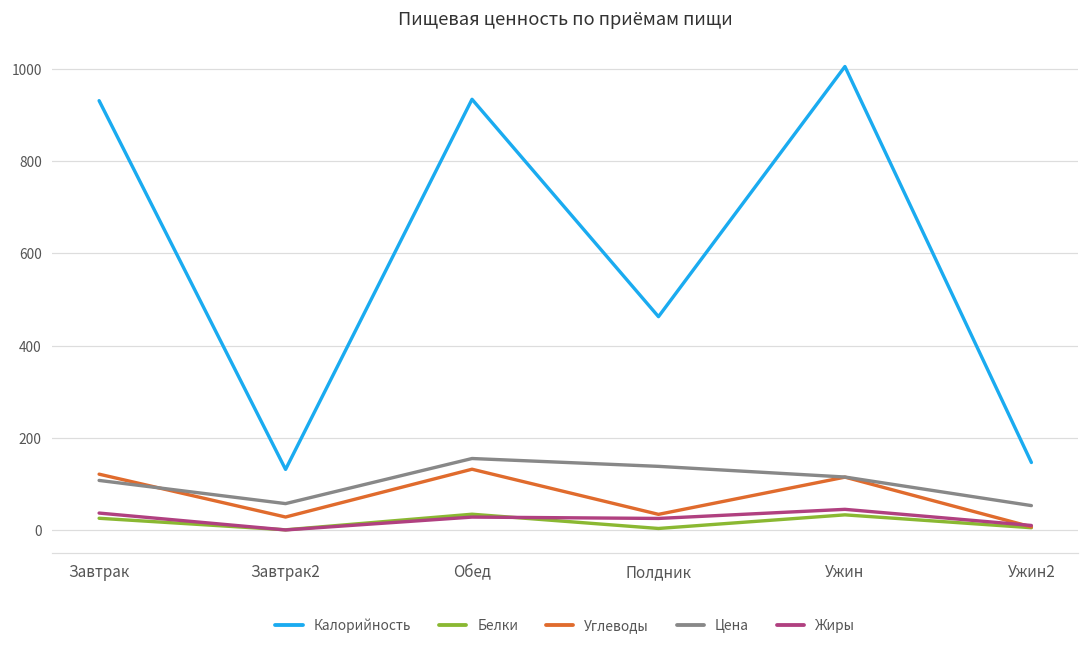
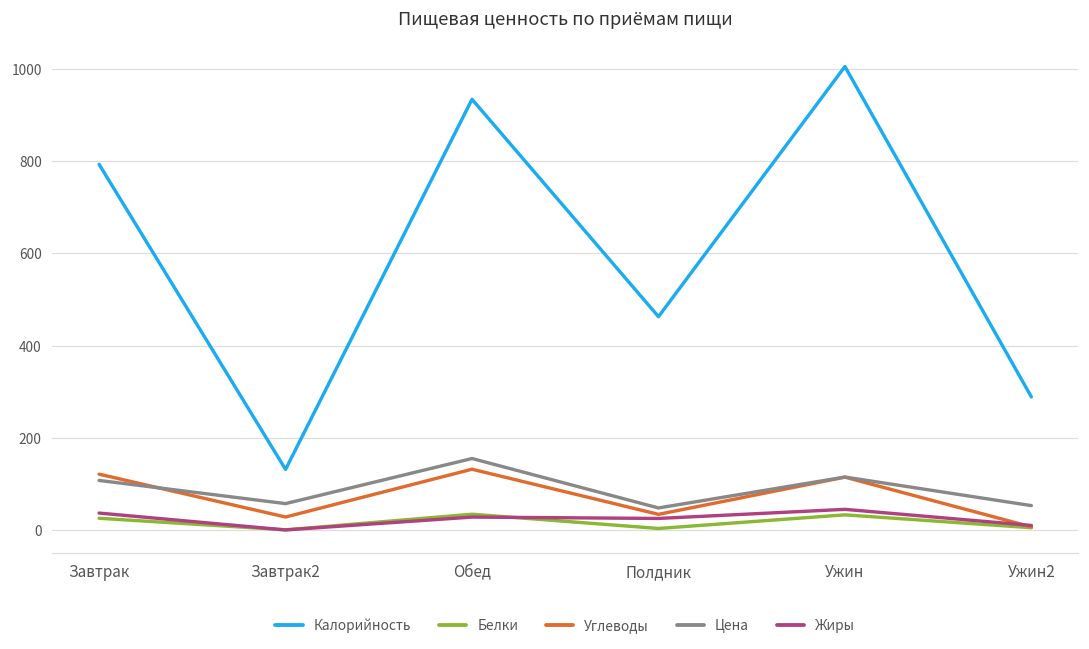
  {
    "Калорийность": {
-     "Завтрак": 930,
+     "Завтрак": 790,
      "Завтрак2": 130,
      "Обед": 930,
      "Полдник": 460,
      "Ужин": 1010,
-     "Ужин2": 150
+     "Ужин2": 290
    },
    "Белки": {
      "Завтрак": 30,
      "Обед": 30,
      "Полдник": 0,
      "Ужин": 30
    },
    "Углеводы": {
      "Завтрак": 120,
      "Завтрак2": 30,
      "Обед": 130,
      "Полдник": 30
    },
    "Цена": {
      "Завтрак": 110,
      "Завтрак2": 60,
      "Обед": 160,
-     "Полдник": 140,
+     "Полдник": 50,
      "Ужин2": 50
    },
    "Жиры": {
      "Завтрак": 40,
      "Обед": 30,
      "Полдник": 30,
      "Ужин": 50
    }
  }
